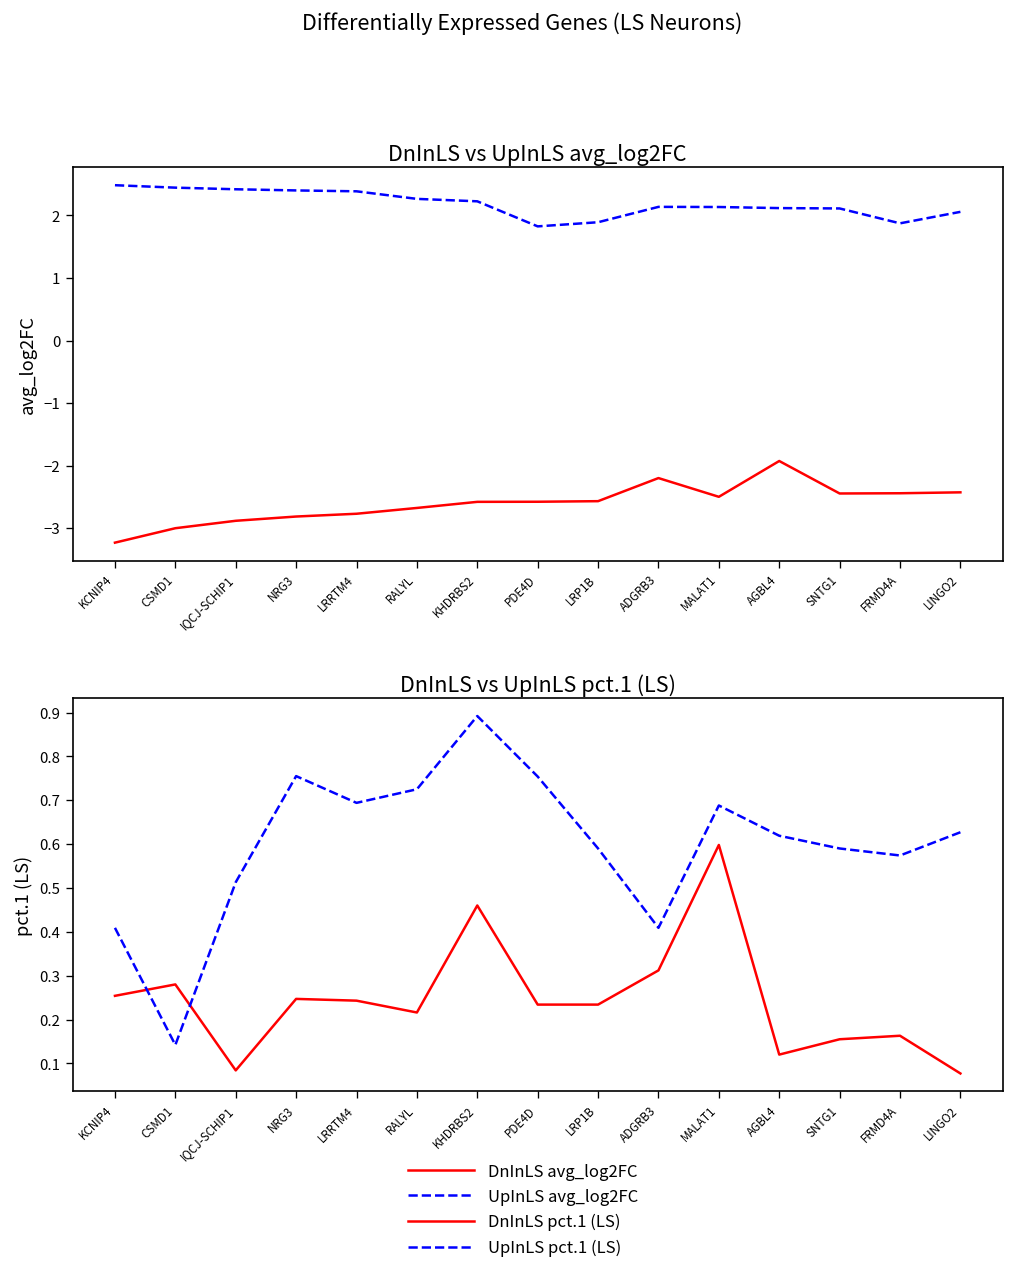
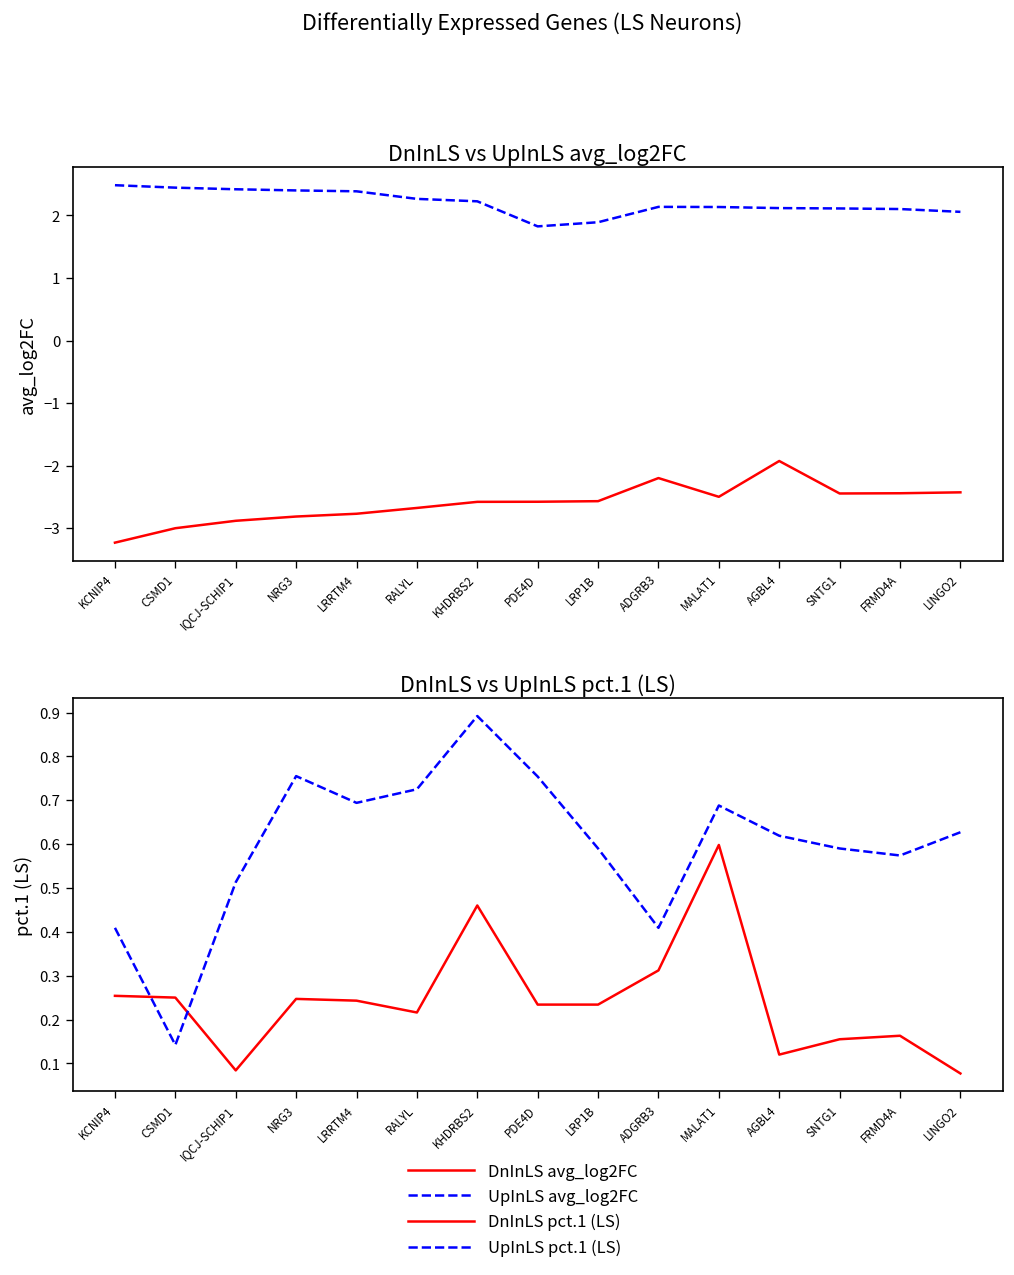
  {
    "DnInLS vs UpInLS avg_log2FC": {
      "DnInLS avg_log2FC": {
        "KCNIP4": -3.2,
        "CSMD1": -3.0,
        "IQCJ-SCHIP1": -2.9,
        "NRG3": -2.8,
        "LRRTM4": -2.8,
        "RALYL": -2.7,
        "KHDRBS2": -2.6,
        "PDE4D": -2.6,
        "LRP1B": -2.6,
        "ADGRB3": -2.2,
        "MALAT1": -2.5,
        "AGBL4": -1.9,
        "SNTG1": -2.4,
        "FRMD4A": -2.4,
        "LINGO2": -2.4
      },
      "UpInLS avg_log2FC": {
        "KCNIP4": 2.5,
        "CSMD1": 2.4,
        "IQCJ-SCHIP1": 2.4,
        "NRG3": 2.4,
        "LRRTM4": 2.4,
        "RALYL": 2.3,
        "KHDRBS2": 2.2,
        "PDE4D": 1.8,
        "LRP1B": 1.9,
        "ADGRB3": 2.1,
        "MALAT1": 2.1,
        "AGBL4": 2.1,
        "SNTG1": 2.1,
-       "FRMD4A": 1.9,
+       "FRMD4A": 2.1,
        "LINGO2": 2.1
      }
    },
    "DnInLS vs UpInLS pct.1 (LS)": {
      "DnInLS pct.1 (LS)": {
        "KCNIP4": 0.25,
-       "CSMD1": 0.28,
+       "CSMD1": 0.25,
        "IQCJ-SCHIP1": 0.08,
        "NRG3": 0.25,
        "LRRTM4": 0.24,
        "RALYL": 0.22,
        "KHDRBS2": 0.46,
        "PDE4D": 0.23,
        "LRP1B": 0.23,
        "ADGRB3": 0.31,
        "MALAT1": 0.60,
        "AGBL4": 0.12,
        "SNTG1": 0.16,
        "FRMD4A": 0.16,
        "LINGO2": 0.08
      },
      "UpInLS pct.1 (LS)": {
        "KCNIP4": 0.41,
        "CSMD1": 0.14,
        "IQCJ-SCHIP1": 0.51,
        "NRG3": 0.76,
        "LRRTM4": 0.69,
        "RALYL": 0.73,
        "KHDRBS2": 0.89,
        "PDE4D": 0.75,
        "LRP1B": 0.59,
        "ADGRB3": 0.41,
        "MALAT1": 0.69,
        "AGBL4": 0.62,
        "SNTG1": 0.59,
        "FRMD4A": 0.57,
        "LINGO2": 0.63
      }
    }
  }
